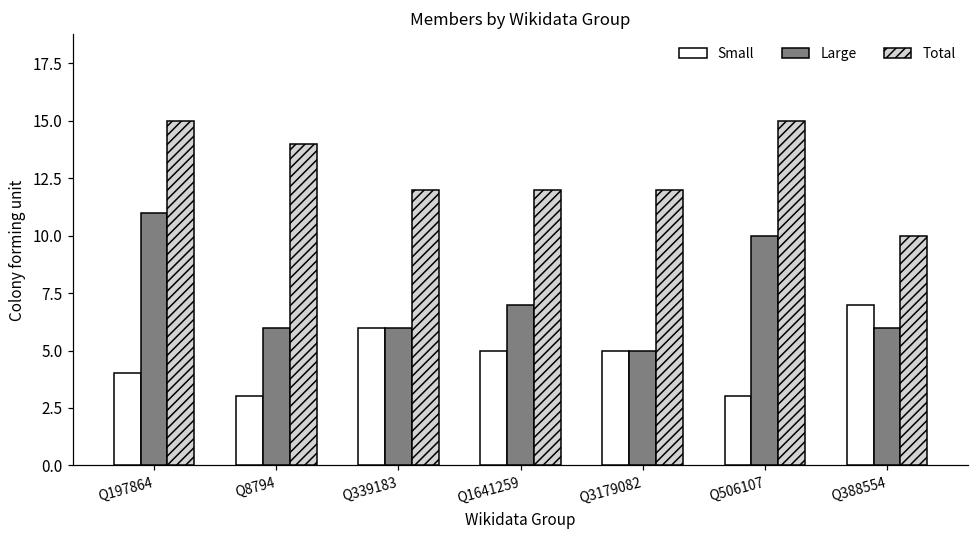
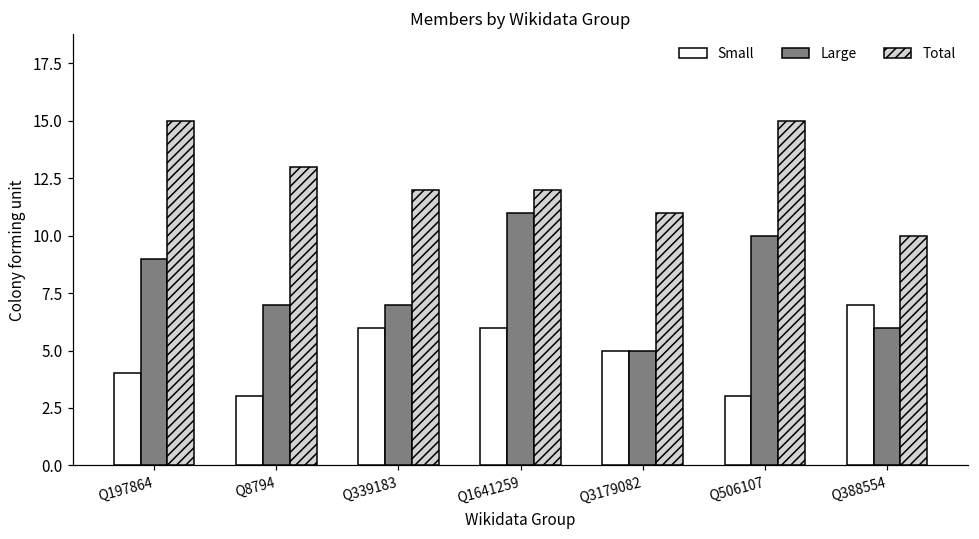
  {
    "Small": {
      "Q197864": 4,
      "Q8794": 3,
      "Q339183": 6,
-     "Q1641259": 5,
+     "Q1641259": 6,
      "Q3179082": 5,
      "Q506107": 3,
      "Q388554": 7
    },
    "Large": {
-     "Q197864": 11,
-     "Q8794": 6,
-     "Q339183": 6,
-     "Q1641259": 7,
+     "Q197864": 9,
+     "Q8794": 7,
+     "Q339183": 7,
+     "Q1641259": 11,
      "Q3179082": 5,
      "Q506107": 10,
      "Q388554": 6
    },
    "Total": {
      "Q197864": 15,
-     "Q8794": 14,
+     "Q8794": 13,
      "Q339183": 12,
      "Q1641259": 12,
-     "Q3179082": 12,
+     "Q3179082": 11,
      "Q506107": 15,
      "Q388554": 10
    }
  }
